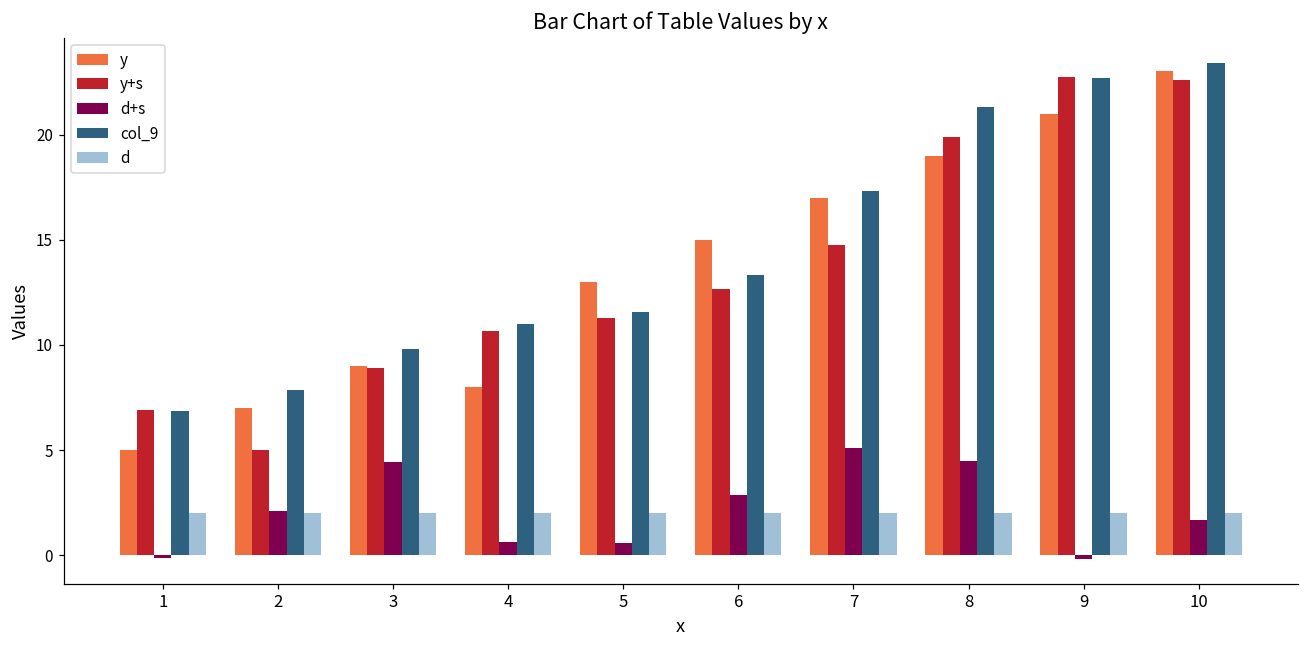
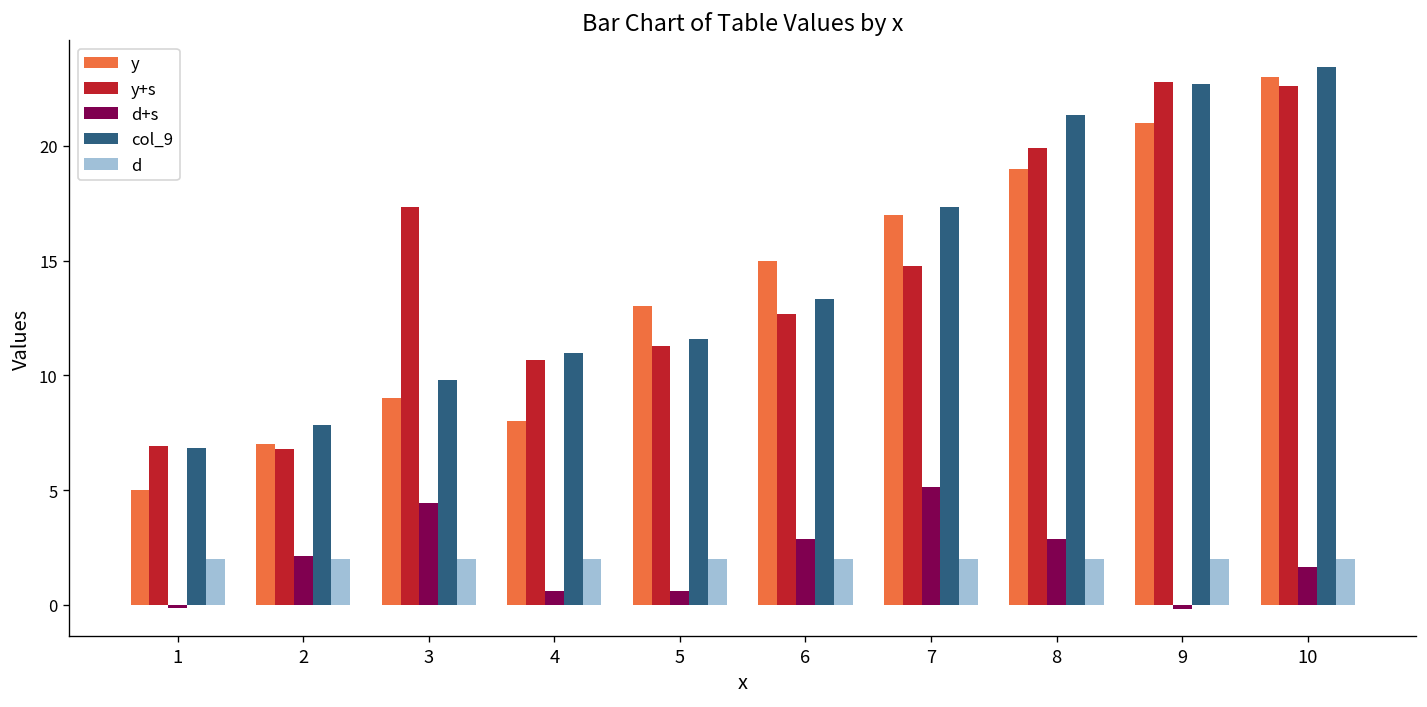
  {
    "y": {
      "1": 5.0,
      "2": 7.0,
      "3": 9.0,
      "4": 8.0,
      "5": 13.0,
      "6": 15.0,
      "7": 17.0,
      "8": 19.0,
      "9": 21.0,
      "10": 23.0
    },
    "y+s": {
      "1": 6.9,
-     "2": 5.0,
-     "3": 8.9,
+     "2": 6.8,
+     "3": 17.3,
      "4": 10.7,
      "5": 11.3,
      "6": 12.7,
      "7": 14.8,
      "8": 19.9,
      "9": 22.8,
      "10": 22.6
    },
    "d+s": {
      "1": -0.1,
      "2": 2.1,
      "3": 4.5,
      "4": 0.6,
      "5": 0.6,
      "6": 2.9,
      "7": 5.1,
-     "8": 4.5,
+     "8": 2.9,
      "9": -0.2,
      "10": 1.7
    },
    "col_9": {
      "1": 6.9,
      "2": 7.8,
      "3": 9.8,
      "4": 11.0,
      "5": 11.6,
      "6": 13.3,
      "7": 17.3,
      "8": 21.3,
      "9": 22.7,
      "10": 23.4
    },
    "d": {
      "1": 2.0,
      "2": 2.0,
      "3": 2.0,
      "4": 2.0,
      "5": 2.0,
      "6": 2.0,
      "7": 2.0,
      "8": 2.0,
      "9": 2.0,
      "10": 2.0
    }
  }
